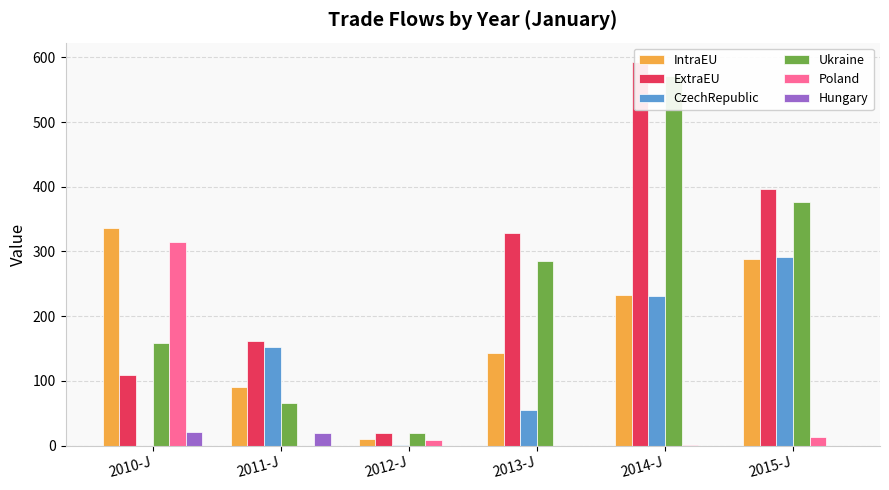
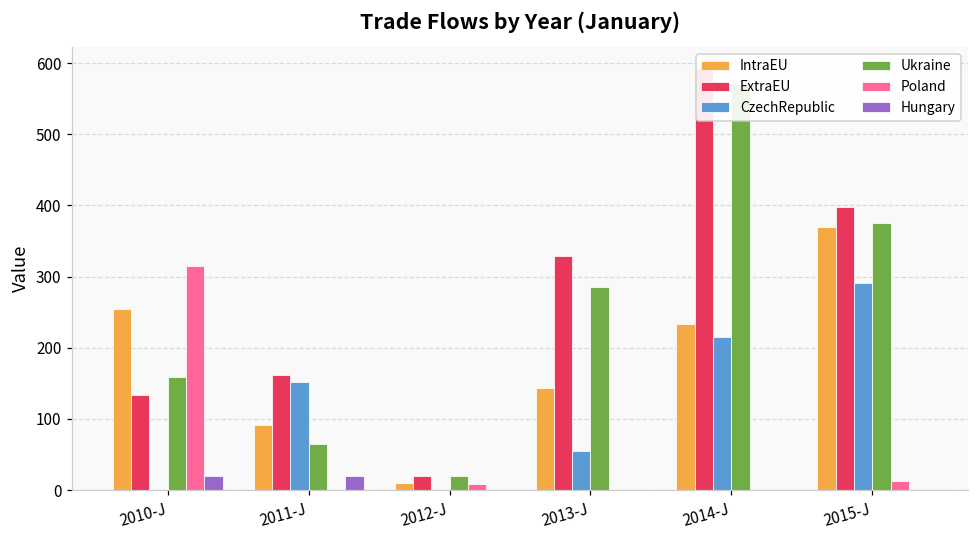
  {
    "IntraEU": {
-     "2010-J": 340,
+     "2010-J": 260,
      "2011-J": 90,
      "2012-J": 10,
      "2013-J": 140,
      "2014-J": 230,
-     "2015-J": 290
+     "2015-J": 370
    },
    "ExtraEU": {
-     "2010-J": 110,
+     "2010-J": 130,
      "2011-J": 160,
      "2012-J": 20,
      "2013-J": 330,
      "2015-J": 400
    },
    "CzechRepublic": {
      "2010-J": 0,
      "2011-J": 150,
      "2013-J": 60,
-     "2014-J": 230,
+     "2014-J": 220,
      "2015-J": 290
    },
    "Ukraine": {
      "2010-J": 160,
      "2011-J": 70,
      "2012-J": 20,
      "2013-J": 290,
      "2015-J": 380
    },
    "Poland": {
      "2010-J": 320,
      "2011-J": 0,
      "2012-J": 10,
      "2013-J": 0,
      "2015-J": 10
    },
    "Hungary": {
      "2010-J": 20,
      "2011-J": 20,
      "2012-J": 0,
      "2013-J": 0,
      "2014-J": 0,
      "2015-J": 0
    }
  }
